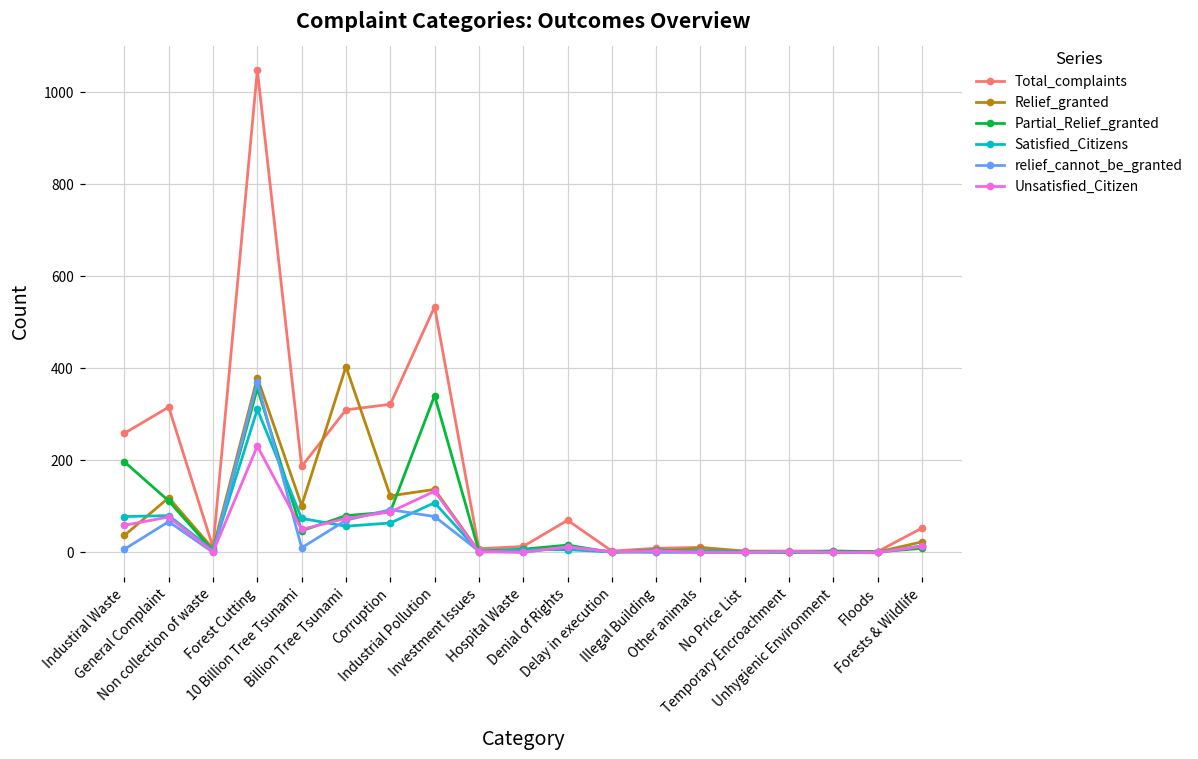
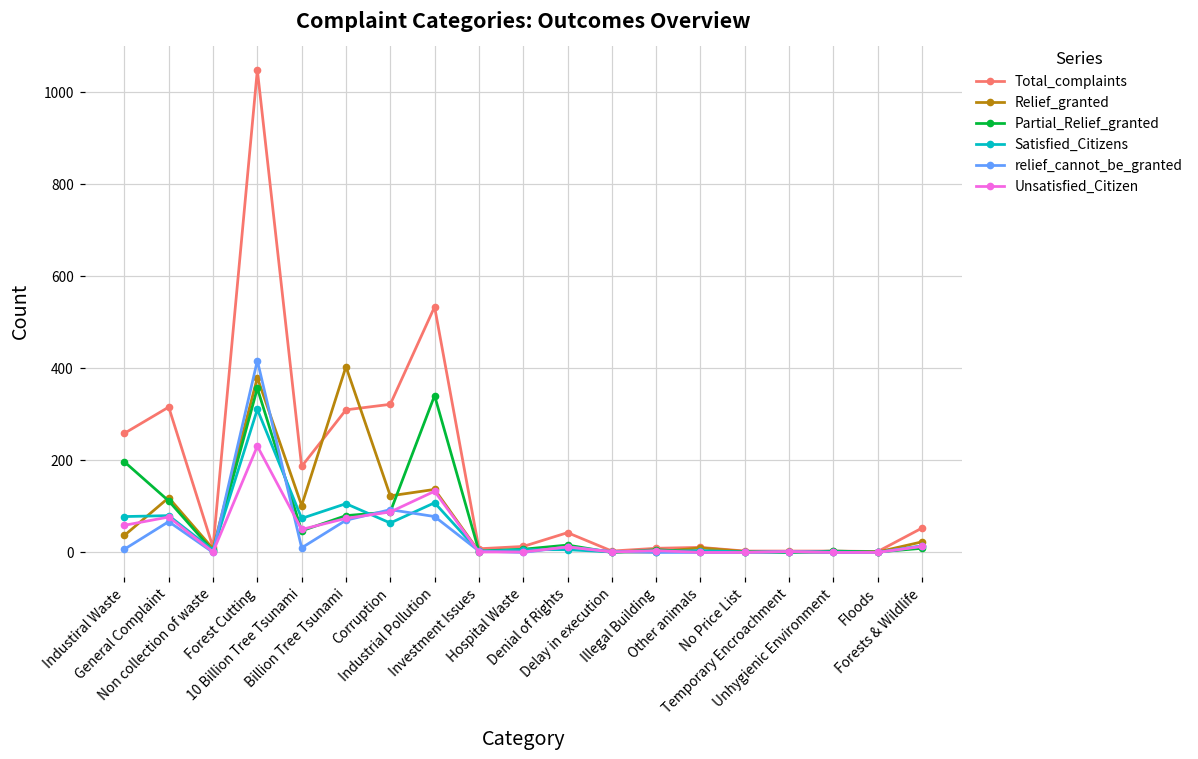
  {
    "Total_complaints": {
      "Industiral Waste": 260,
      "General Complaint": 320,
      "Forest Cutting": 1050,
      "10 Billion Tree Tsunami": 190,
      "Billion Tree Tsunami": 310,
      "Corruption": 320,
      "Industrial Pollution": 530,
-     "Denial of Rights": 70,
+     "Denial of Rights": 40,
      "Forests & Wildlife": 50
    },
    "Relief_granted": {
      "Industiral Waste": 40,
      "General Complaint": 120,
      "Forest Cutting": 380,
      "10 Billion Tree Tsunami": 100,
      "Billion Tree Tsunami": 400,
      "Corruption": 120,
      "Forests & Wildlife": 20
    },
    "Partial_Relief_granted": {
      "Industiral Waste": 200,
      "General Complaint": 110,
      "Forest Cutting": 360,
      "Industrial Pollution": 340
    },
    "Satisfied_Citizens": {
      "Industiral Waste": 80,
      "Forest Cutting": 310,
      "10 Billion Tree Tsunami": 70,
-     "Billion Tree Tsunami": 60,
+     "Billion Tree Tsunami": 110,
      "Corruption": 60,
      "Industrial Pollution": 110
    },
    "relief_cannot_be_granted": {
      "Industiral Waste": 10,
      "General Complaint": 70,
-     "Forest Cutting": 370,
+     "Forest Cutting": 420,
      "10 Billion Tree Tsunami": 10,
      "Industrial Pollution": 80
    },
    "Unsatisfied_Citizen": {
      "Industiral Waste": 60,
      "Forest Cutting": 230
    }
  }
